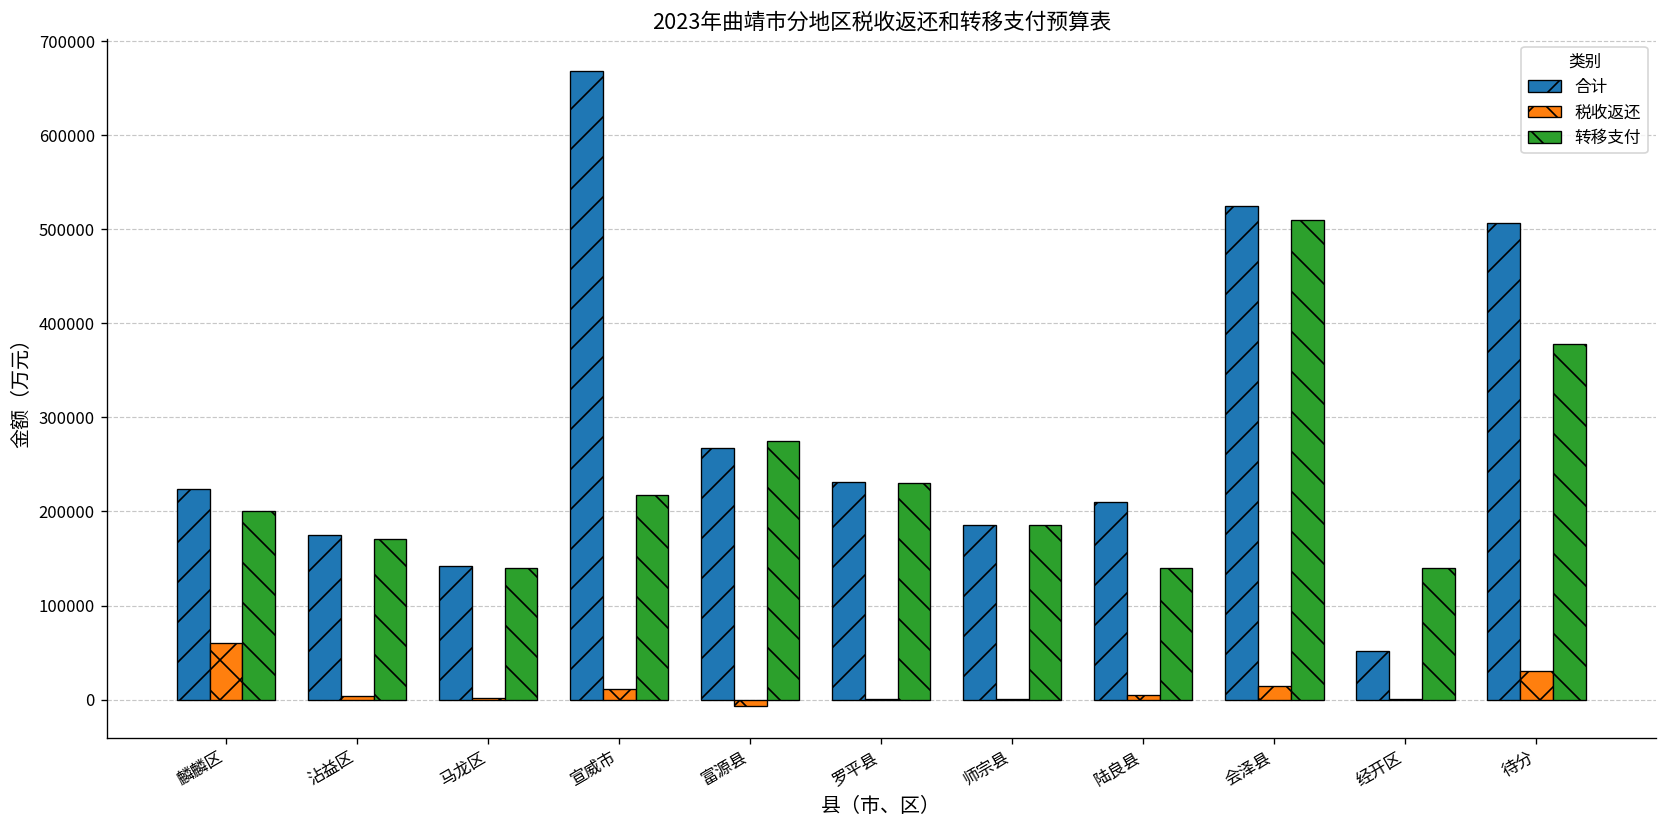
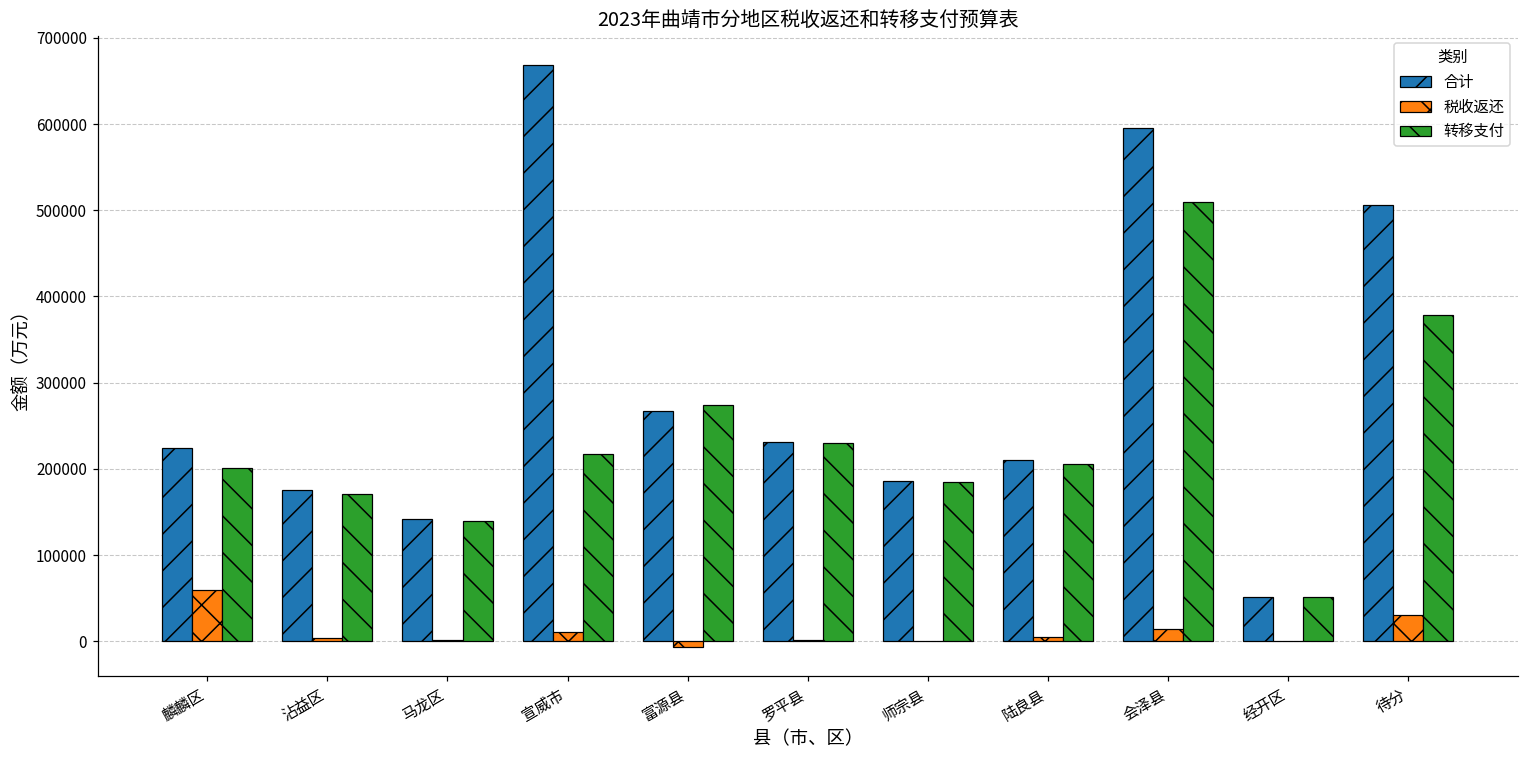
  {
    "合计": {
      "麟麟区": 220000,
      "沾益区": 170000,
      "马龙区": 140000,
      "宣威市": 670000,
      "富源县": 270000,
      "罗平县": 230000,
      "师宗县": 190000,
      "陆良县": 210000,
-     "会泽县": 520000,
+     "会泽县": 600000,
      "经开区": 50000,
      "待分": 510000
    },
    "税收返还": {
      "麟麟区": 60000,
      "沾益区": 0,
      "宣威市": 10000,
      "富源县": -10000,
      "陆良县": 0,
      "会泽县": 10000,
      "待分": 30000
    },
    "转移支付": {
      "麟麟区": 200000,
      "沾益区": 170000,
      "马龙区": 140000,
      "宣威市": 220000,
      "富源县": 270000,
      "罗平县": 230000,
      "师宗县": 190000,
-     "陆良县": 140000,
+     "陆良县": 210000,
      "会泽县": 510000,
-     "经开区": 140000,
+     "经开区": 50000,
      "待分": 380000
    }
  }
